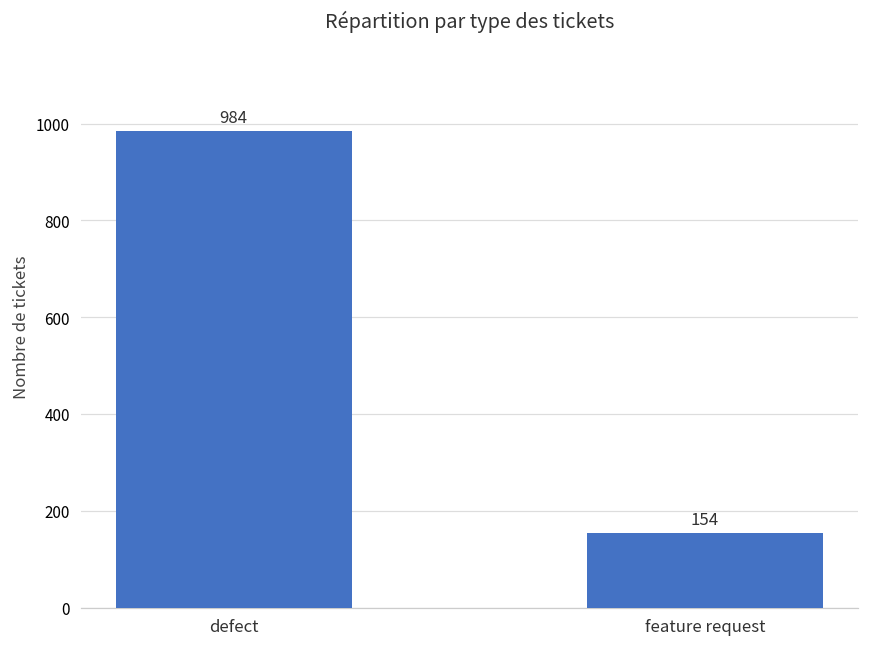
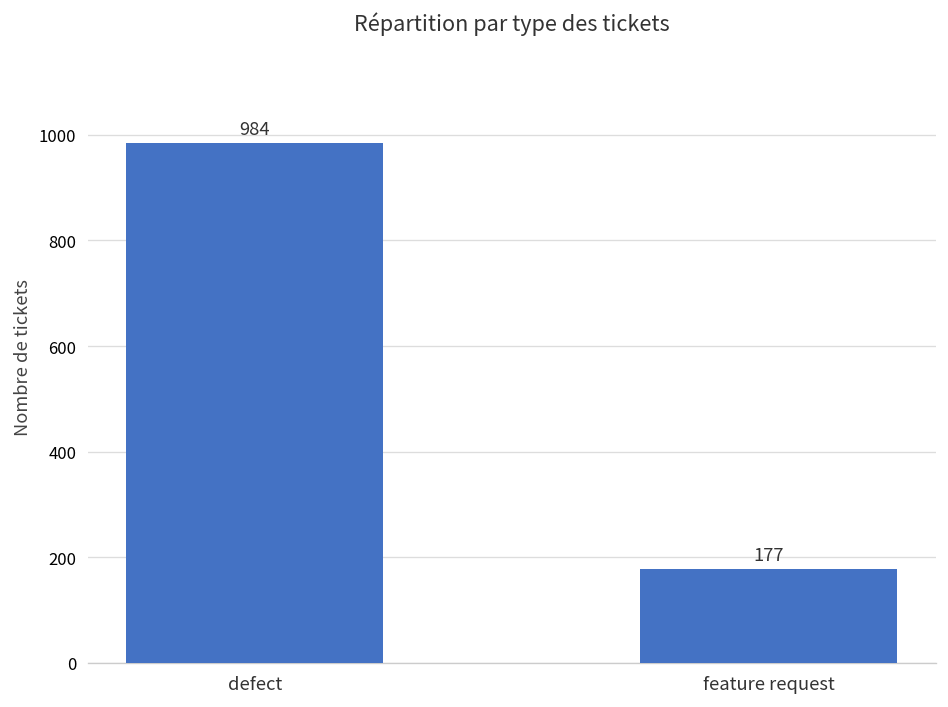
  {
    "defect": 984,
-   "feature request": 154
+   "feature request": 177
  }
